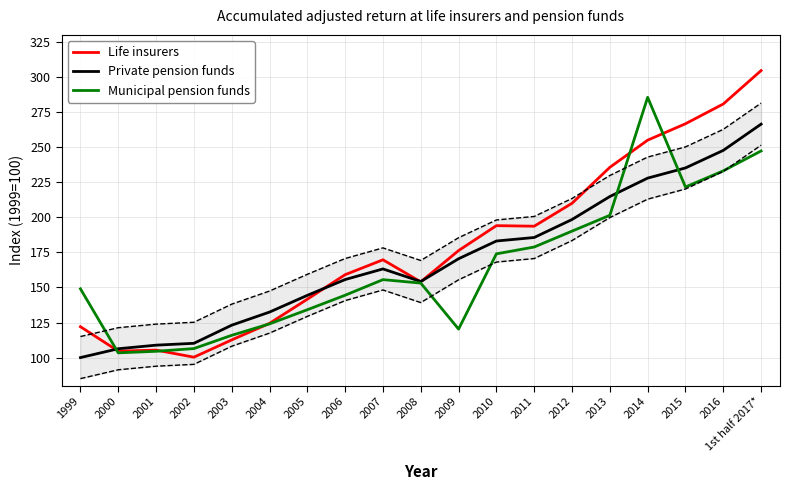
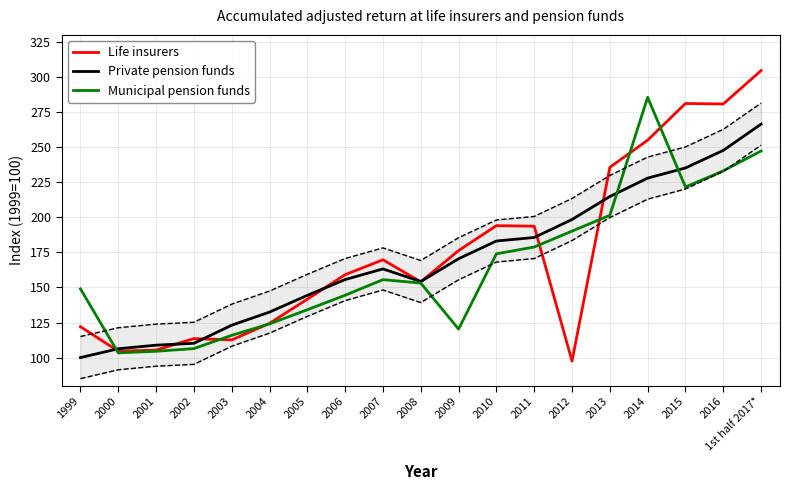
  {
    "Life insurers": {
      "1999": 122,
-     "2002": 100,
+     "2002": 114,
      "2003": 113,
      "2005": 142,
      "2006": 159,
      "2007": 170,
      "2009": 176,
      "2010": 194,
      "2011": 194,
-     "2012": 210,
+     "2012": 98,
      "2013": 236,
      "2014": 255,
-     "2015": 267,
+     "2015": 281,
      "2016": 281,
      "1st half 2017*": 305
    },
    "Municipal pension funds": {
      "1999": 149,
      "2002": 106,
      "2003": 116,
      "2005": 134,
      "2006": 144,
      "2007": 156,
      "2009": 120,
      "2010": 174,
      "2011": 179,
      "2012": 190,
      "2014": 286,
      "1st half 2017*": 247
    }
  }
